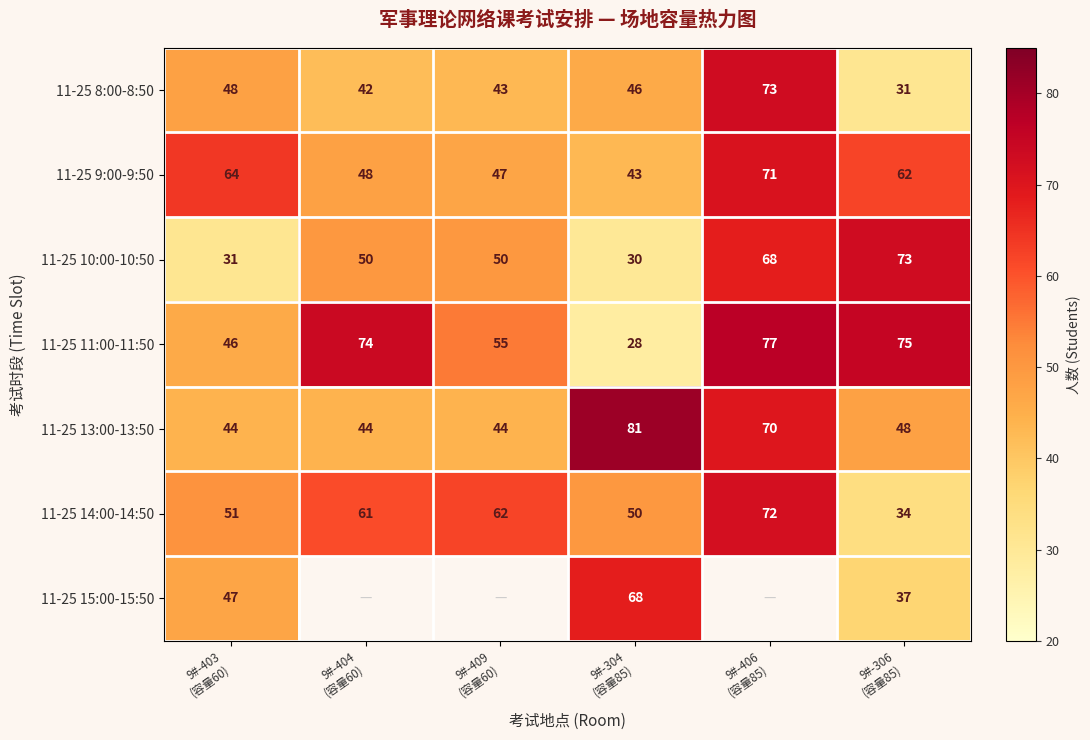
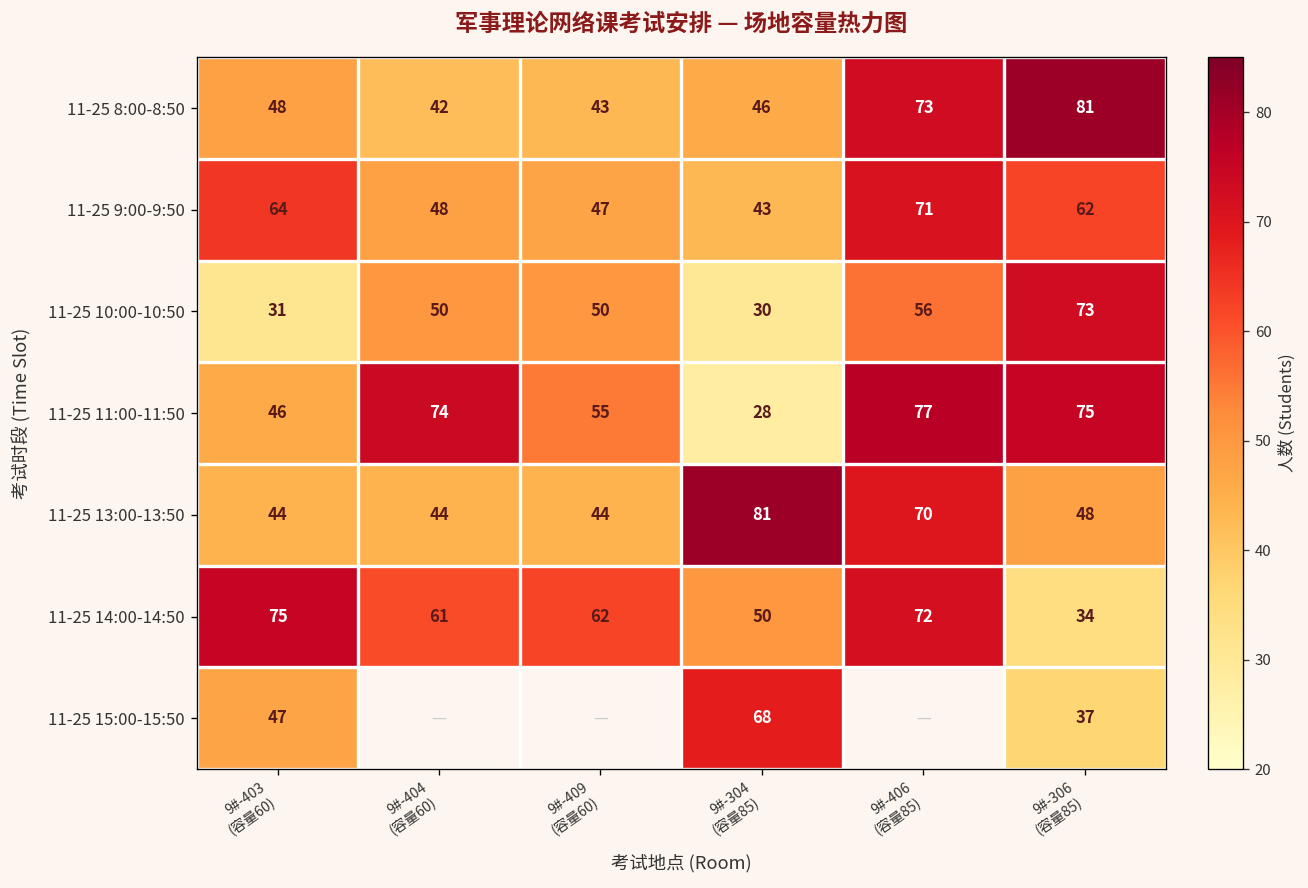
  {
    "11-25 8:00-8:50": {
      "9#-403 (容量60)": 48,
      "9#-404 (容量60)": 42,
      "9#-409 (容量60)": 43,
      "9#-304 (容量85)": 46,
      "9#-406 (容量85)": 73,
-     "9#-306 (容量85)": 31
+     "9#-306 (容量85)": 81
    },
    "11-25 9:00-9:50": {
      "9#-403 (容量60)": 64,
      "9#-404 (容量60)": 48,
      "9#-409 (容量60)": 47,
      "9#-304 (容量85)": 43,
      "9#-406 (容量85)": 71,
      "9#-306 (容量85)": 62
    },
    "11-25 10:00-10:50": {
      "9#-403 (容量60)": 31,
      "9#-404 (容量60)": 50,
      "9#-409 (容量60)": 50,
      "9#-304 (容量85)": 30,
-     "9#-406 (容量85)": 68,
+     "9#-406 (容量85)": 56,
      "9#-306 (容量85)": 73
    },
    "11-25 11:00-11:50": {
      "9#-403 (容量60)": 46,
      "9#-404 (容量60)": 74,
      "9#-409 (容量60)": 55,
      "9#-304 (容量85)": 28,
      "9#-406 (容量85)": 77,
      "9#-306 (容量85)": 75
    },
    "11-25 13:00-13:50": {
      "9#-403 (容量60)": 44,
      "9#-404 (容量60)": 44,
      "9#-409 (容量60)": 44,
      "9#-304 (容量85)": 81,
      "9#-406 (容量85)": 70,
      "9#-306 (容量85)": 48
    },
    "11-25 14:00-14:50": {
-     "9#-403 (容量60)": 51,
+     "9#-403 (容量60)": 75,
      "9#-404 (容量60)": 61,
      "9#-409 (容量60)": 62,
      "9#-304 (容量85)": 50,
      "9#-406 (容量85)": 72,
      "9#-306 (容量85)": 34
    },
    "11-25 15:00-15:50": {
      "9#-403 (容量60)": 47,
      "9#-304 (容量85)": 68,
      "9#-306 (容量85)": 37
    }
  }
